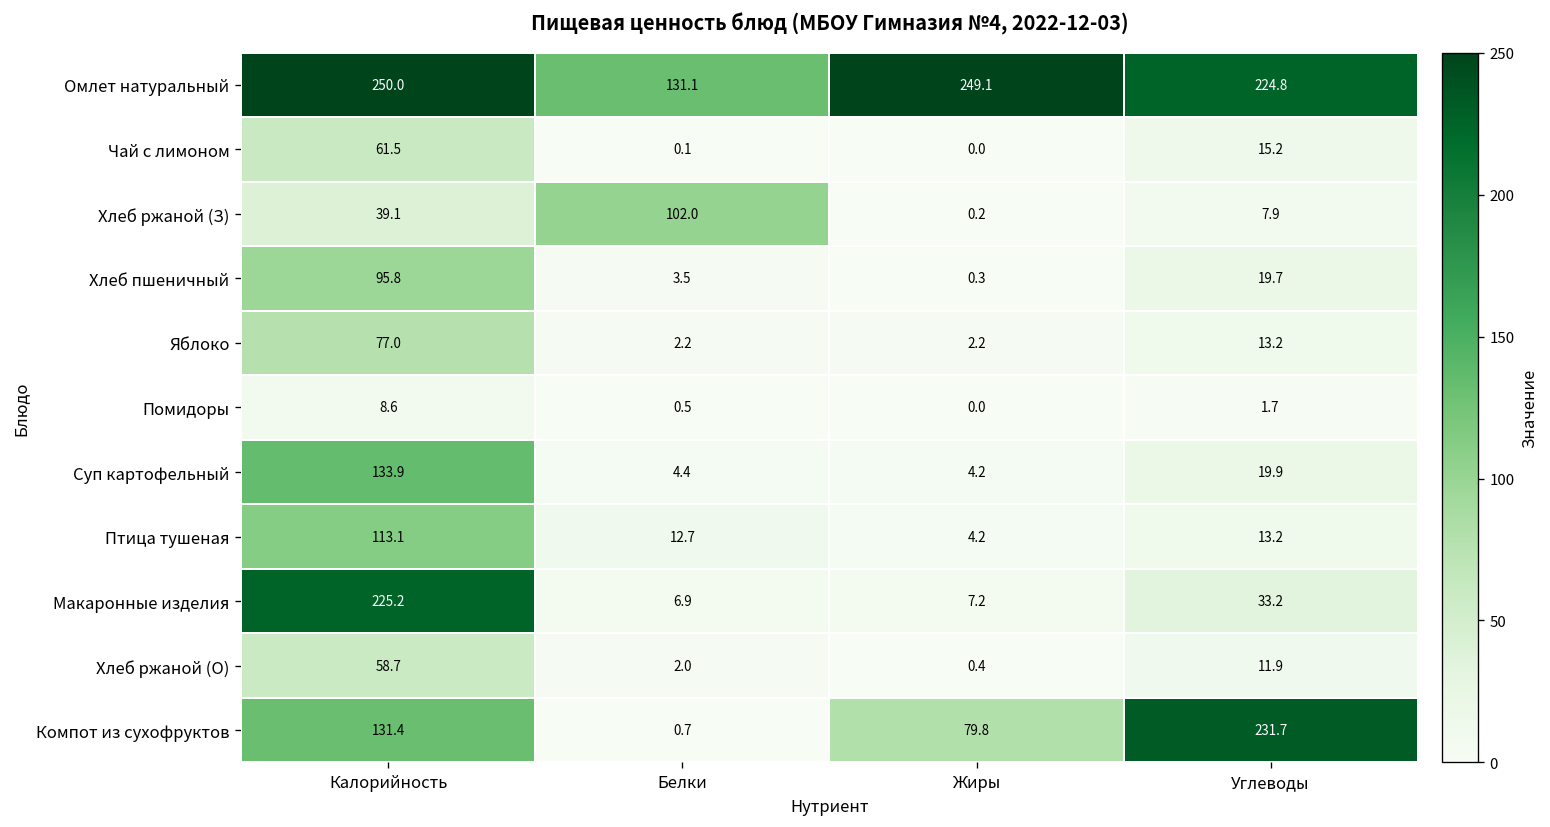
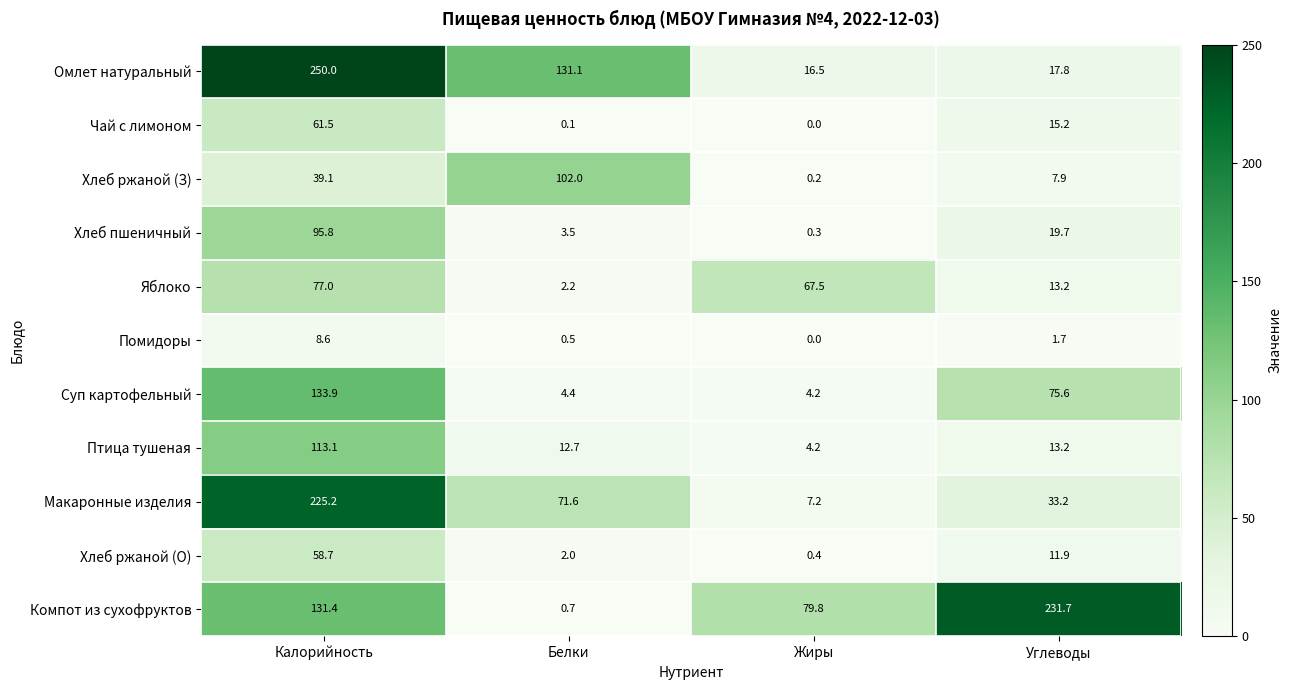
  {
    "Омлет натуральный": {
      "Калорийность": 250.0,
      "Белки": 131.1,
-     "Жиры": 249.1,
-     "Углеводы": 224.8
+     "Жиры": 16.5,
+     "Углеводы": 17.8
    },
    "Чай с лимоном": {
      "Калорийность": 61.5,
      "Белки": 0.1,
      "Жиры": 0.0,
      "Углеводы": 15.2
    },
    "Хлеб ржаной (З)": {
      "Калорийность": 39.1,
      "Белки": 102.0,
      "Жиры": 0.2,
      "Углеводы": 7.9
    },
    "Хлеб пшеничный": {
      "Калорийность": 95.8,
      "Белки": 3.5,
      "Жиры": 0.3,
      "Углеводы": 19.7
    },
    "Яблоко": {
      "Калорийность": 77.0,
      "Белки": 2.2,
-     "Жиры": 2.2,
+     "Жиры": 67.5,
      "Углеводы": 13.2
    },
    "Помидоры": {
      "Калорийность": 8.6,
      "Белки": 0.5,
      "Жиры": 0.0,
      "Углеводы": 1.7
    },
    "Суп картофельный": {
      "Калорийность": 133.9,
      "Белки": 4.4,
      "Жиры": 4.2,
-     "Углеводы": 19.9
+     "Углеводы": 75.6
    },
    "Птица тушеная": {
      "Калорийность": 113.1,
      "Белки": 12.7,
      "Жиры": 4.2,
      "Углеводы": 13.2
    },
    "Макаронные изделия": {
      "Калорийность": 225.2,
-     "Белки": 6.9,
+     "Белки": 71.6,
      "Жиры": 7.2,
      "Углеводы": 33.2
    },
    "Хлеб ржаной (О)": {
      "Калорийность": 58.7,
      "Белки": 2.0,
      "Жиры": 0.4,
      "Углеводы": 11.9
    },
    "Компот из сухофруктов": {
      "Калорийность": 131.4,
      "Белки": 0.7,
      "Жиры": 79.8,
      "Углеводы": 231.7
    }
  }
